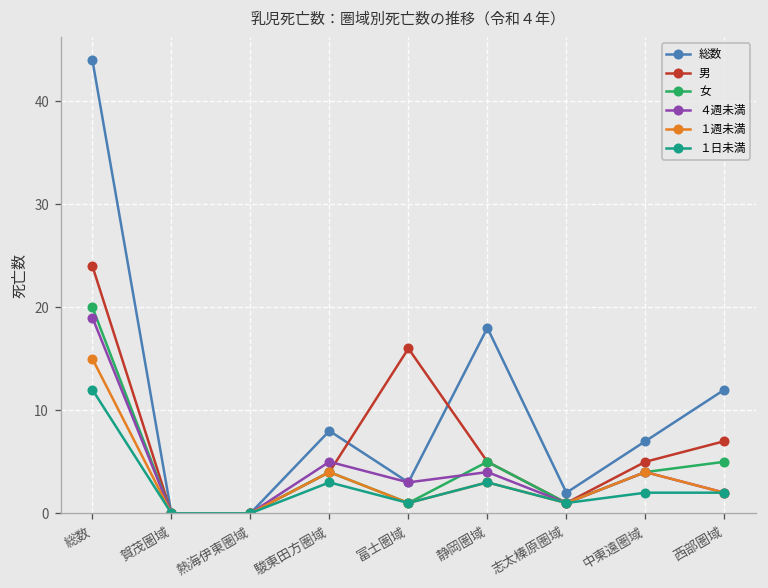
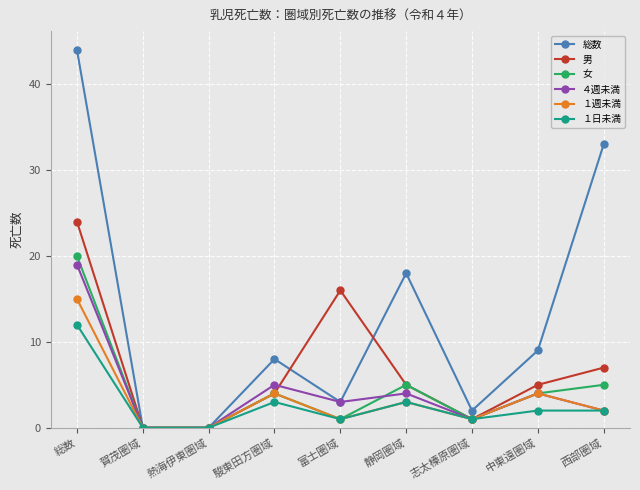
  {
    "総数": {
      "総数": 44,
      "駿東田方圏域": 8,
      "静岡圏域": 18,
      "志太榛原圏域": 2,
-     "中東遠圏域": 7,
-     "西部圏域": 12
+     "中東遠圏域": 9,
+     "西部圏域": 33
    },
    "男": {
      "総数": 24,
      "富士圏域": 16,
      "中東遠圏域": 5,
      "西部圏域": 7
    },
    "４週未満": {
      "総数": 19,
      "駿東田方圏域": 5,
      "静岡圏域": 4
    },
    "１週未満": {
      "総数": 15
    }
  }
